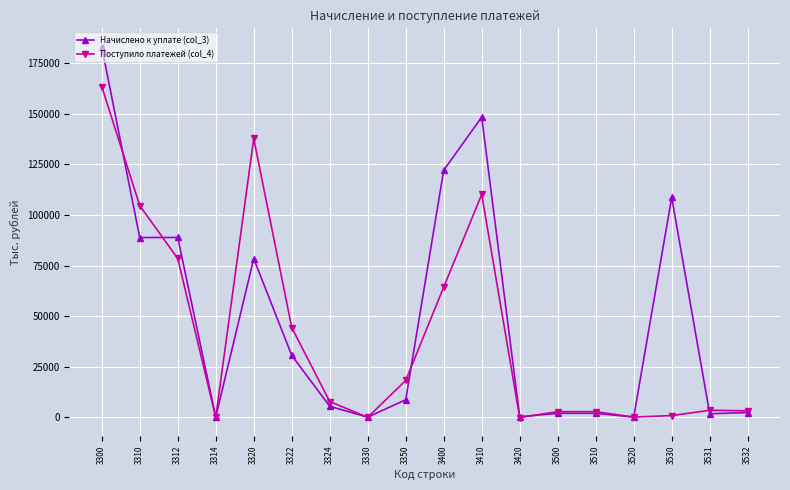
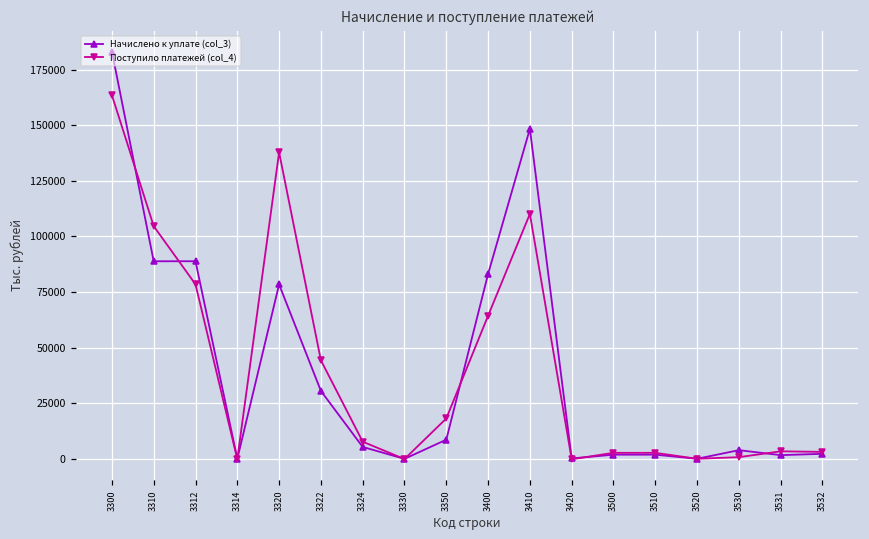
  {
    "Начислено к уплате (col_3)": {
      "3310": 89000,
      "3312": 89000,
      "3320": 78000,
      "3322": 31000,
      "3324": 5000,
      "3350": 9000,
-     "3400": 122000,
+     "3400": 83000,
      "3410": 148000,
-     "3530": 109000,
+     "3530": 4000,
      "3531": 2000
    },
    "Поступило платежей (col_4)": {
      "3300": 164000,
      "3310": 105000,
      "3312": 78000,
      "3320": 138000,
      "3322": 44000,
      "3324": 8000,
      "3350": 18000,
      "3400": 64000,
      "3410": 110000,
      "3530": 1000,
      "3531": 3000
    }
  }
